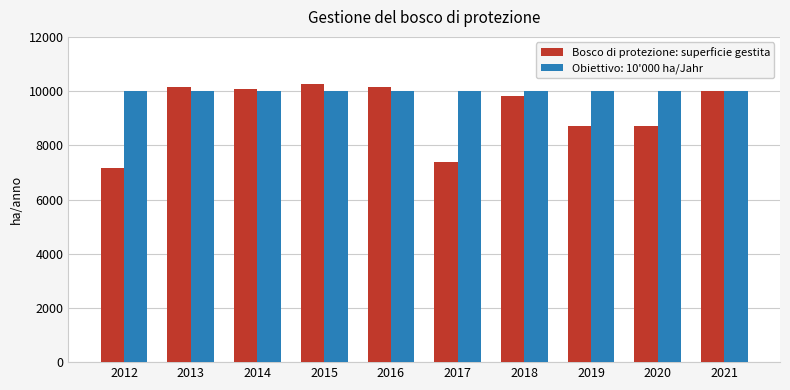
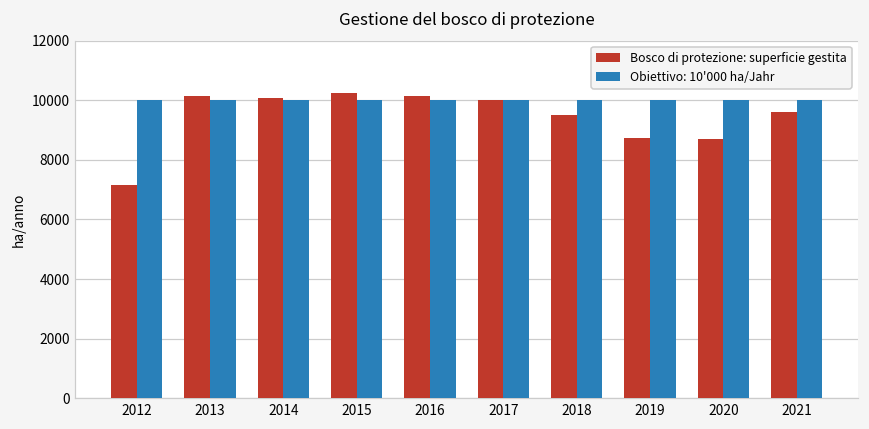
  {
    "Bosco di protezione: superficie gestita": {
      "2012": 7200,
      "2013": 10200,
      "2014": 10100,
      "2015": 10300,
      "2016": 10100,
-     "2017": 7400,
-     "2018": 9800,
+     "2017": 10000,
+     "2018": 9500,
      "2019": 8700,
      "2020": 8700,
-     "2021": 10000
+     "2021": 9600
    },
    "Obiettivo: 10'000 ha/Jahr": {
      "2012": 10000,
      "2013": 10000,
      "2014": 10000,
      "2015": 10000,
      "2016": 10000,
      "2017": 10000,
      "2018": 10000,
      "2019": 10000,
      "2020": 10000,
      "2021": 10000
    }
  }
